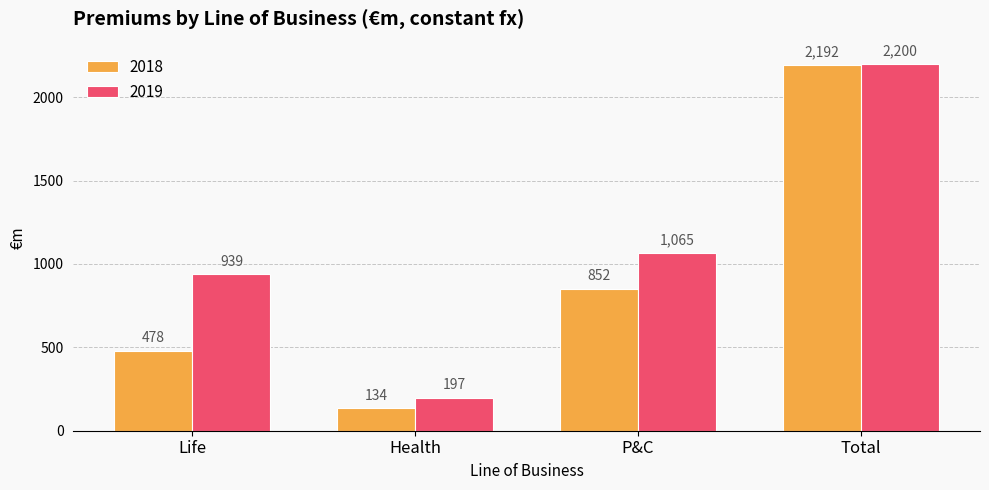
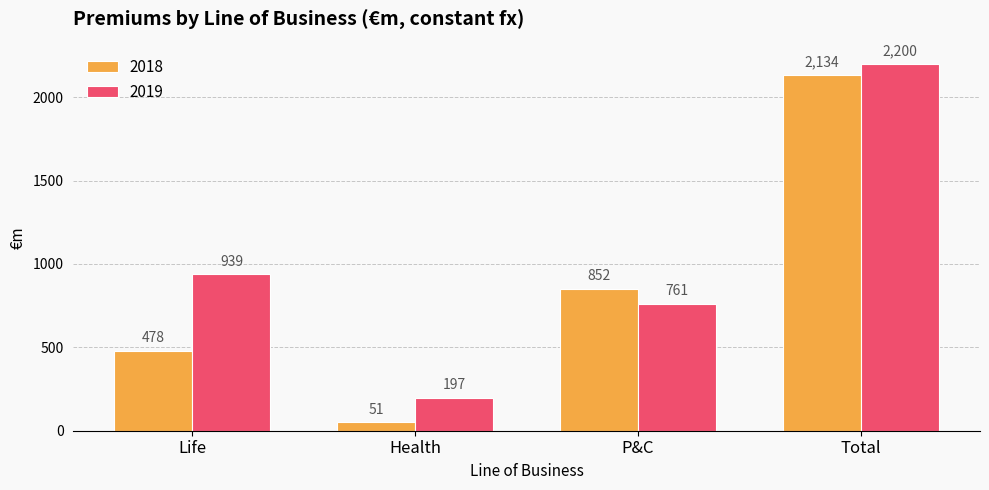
  {
    "2018": {
      "Life": "478",
-     "Health": "134",
+     "Health": "51",
      "P&C": "852",
-     "Total": "2,192"
+     "Total": "2,134"
    },
    "2019": {
      "Life": "939",
      "Health": "197",
-     "P&C": "1,065",
+     "P&C": "761",
      "Total": "2,200"
    }
  }
